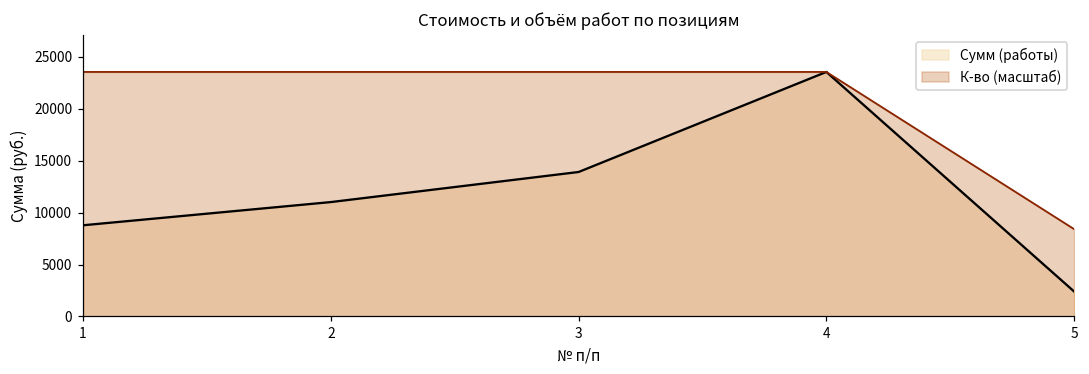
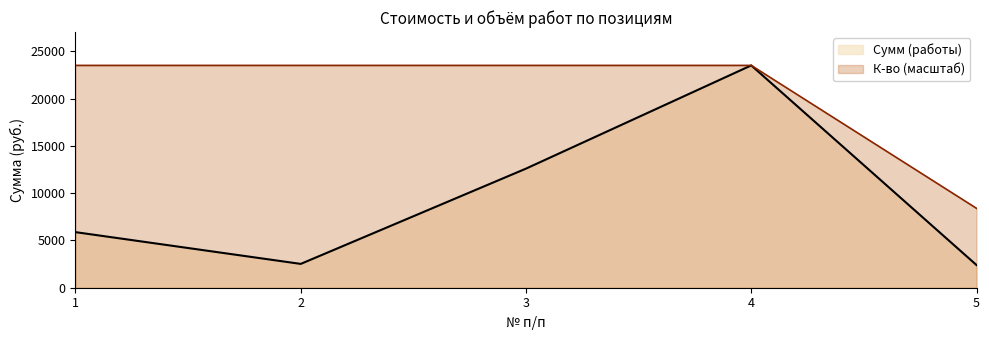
  {
    "Сумм (работы)": {
-     "1": 9000,
-     "2": 11000,
-     "3": 14000,
+     "1": 6000,
+     "2": 3000,
+     "3": 13000,
      "5": 2000
    },
    "К-во (масштаб)": {
      "1": 24000,
      "2": 24000,
      "3": 24000,
      "5": 8000
    }
  }
